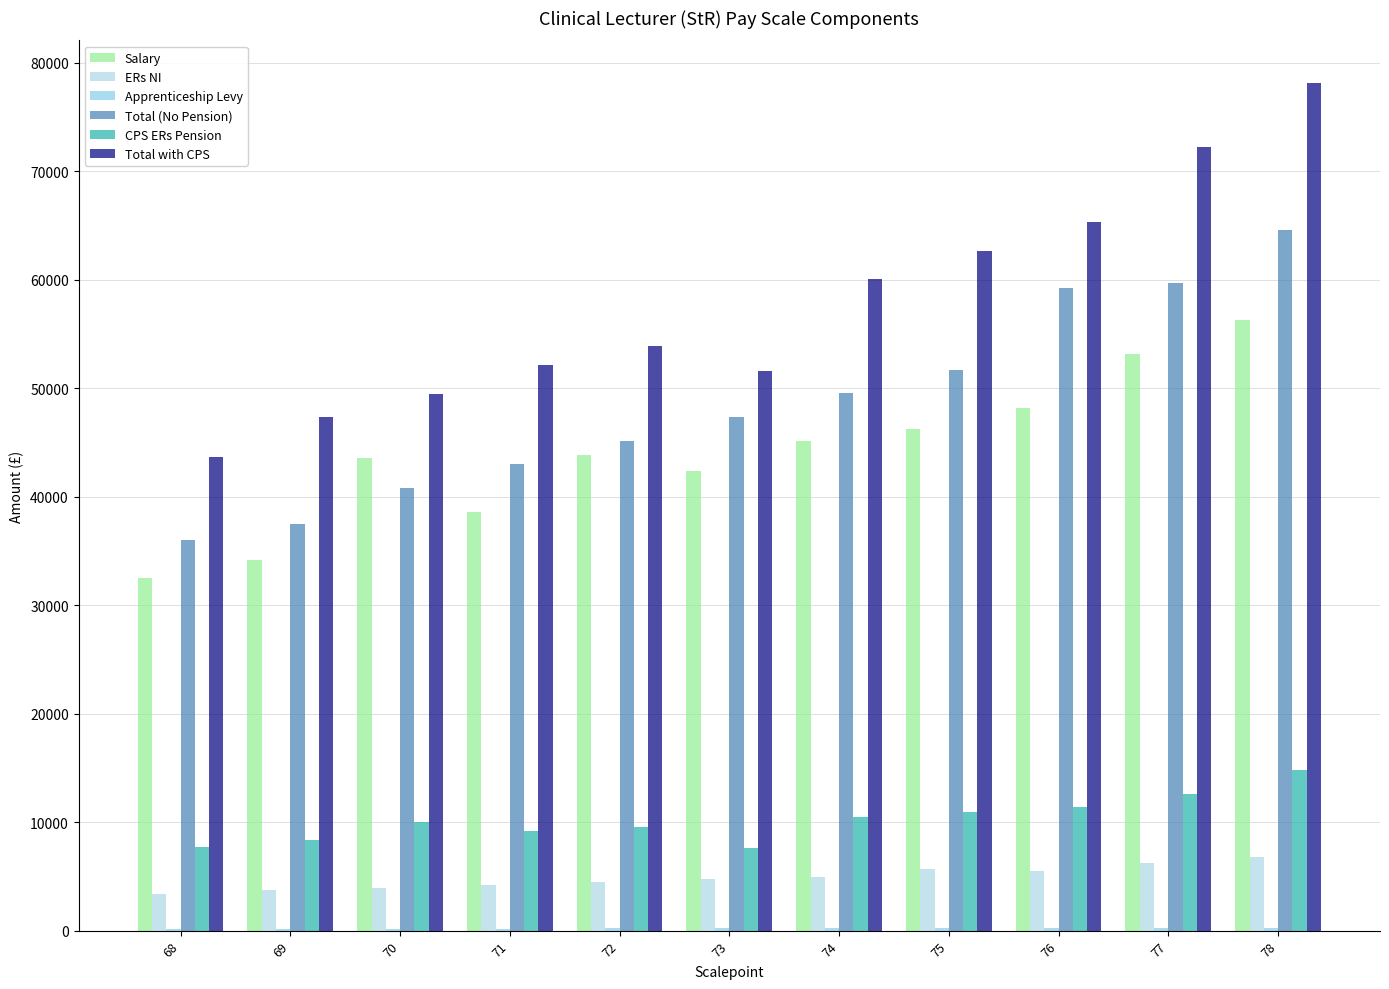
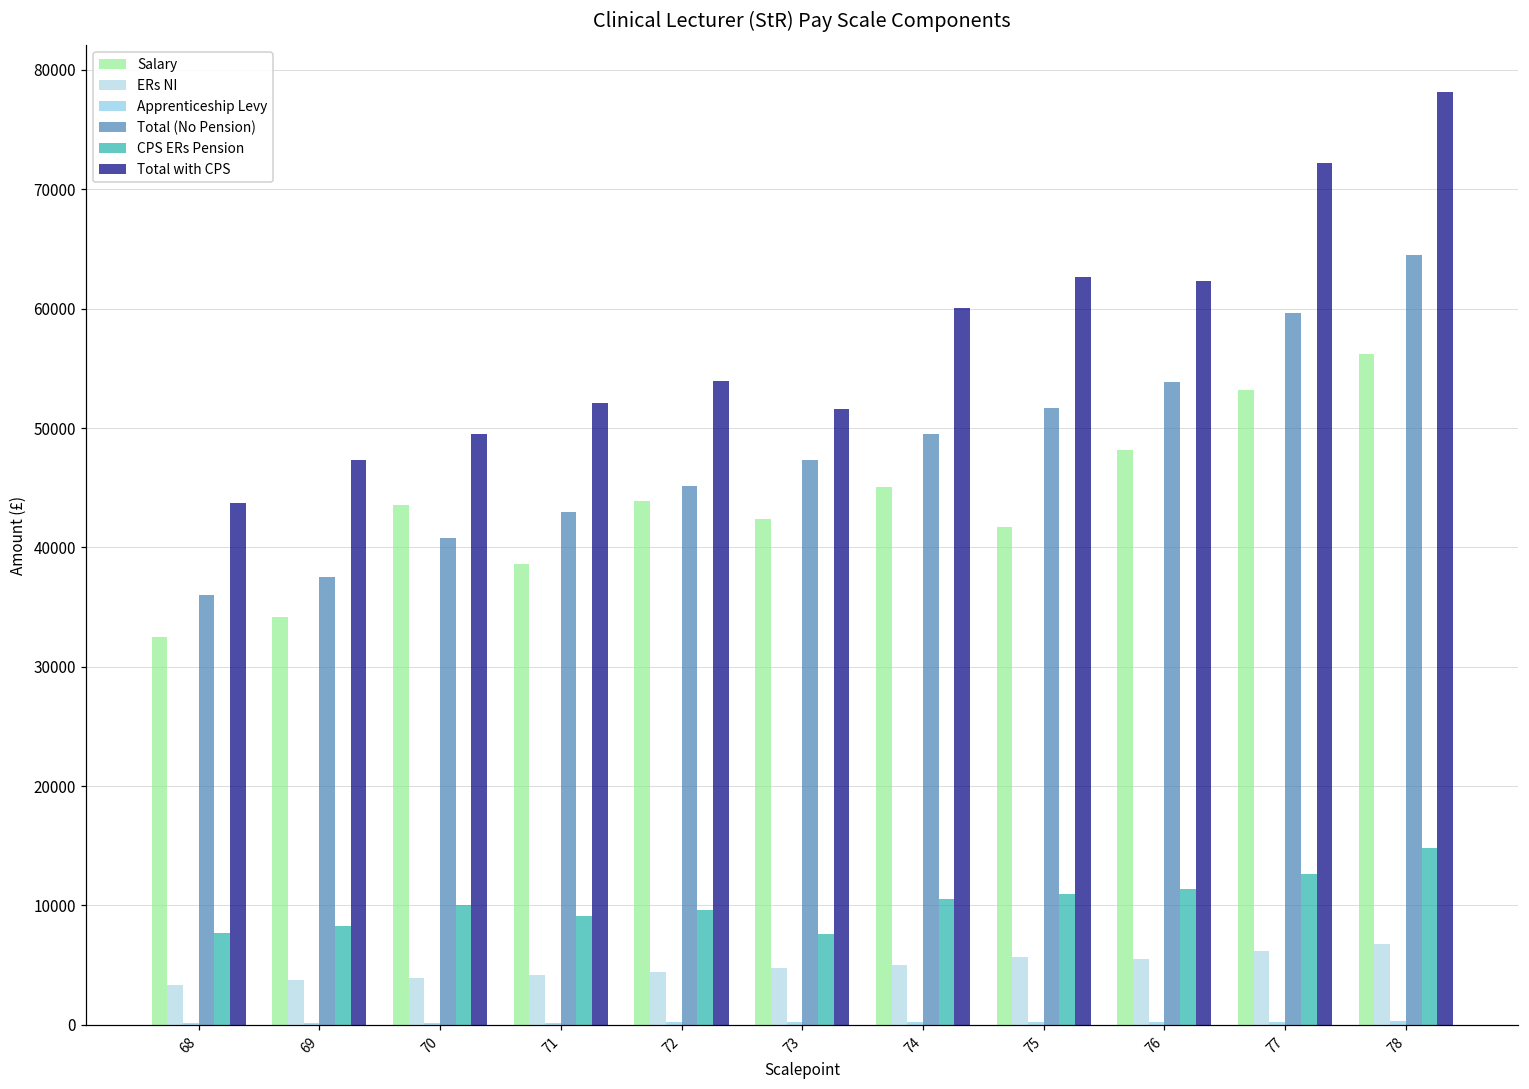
  {
    "Salary": {
      "68": 32500,
      "69": 34200,
      "70": 43600,
      "71": 38600,
      "72": 43900,
      "73": 42400,
      "74": 45100,
-     "75": 46200,
+     "75": 41700,
      "76": 48100,
      "77": 53200,
      "78": 56200
    },
    "Total (No Pension)": {
      "68": 36000,
      "69": 37500,
      "70": 40800,
      "71": 43000,
      "72": 45200,
      "73": 47300,
      "74": 49500,
      "75": 51700,
-     "76": 59300,
+     "76": 53900,
      "77": 59600,
      "78": 64500
    },
    "CPS ERs Pension": {
      "68": 7700,
      "69": 8300,
      "70": 10000,
      "71": 9100,
      "72": 9600,
      "73": 7600,
      "74": 10500,
      "75": 11000,
      "76": 11400,
      "77": 12600,
      "78": 14800
    },
    "Total with CPS": {
      "68": 43700,
      "69": 47300,
      "70": 49500,
      "71": 52100,
      "72": 53900,
      "73": 51600,
      "74": 60000,
      "75": 62700,
-     "76": 65300,
+     "76": 62400,
      "77": 72200,
      "78": 78100
    }
  }
